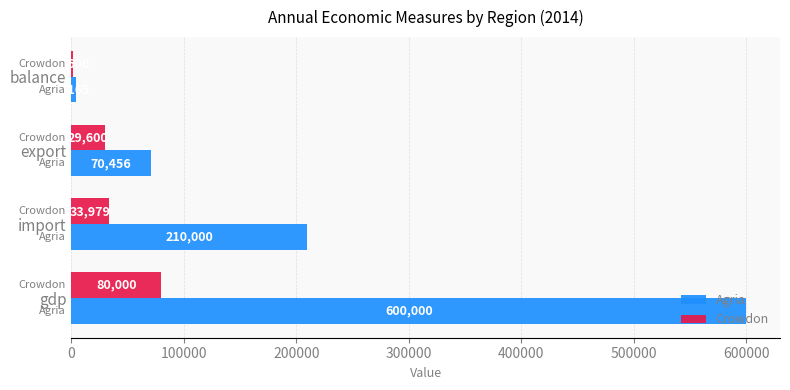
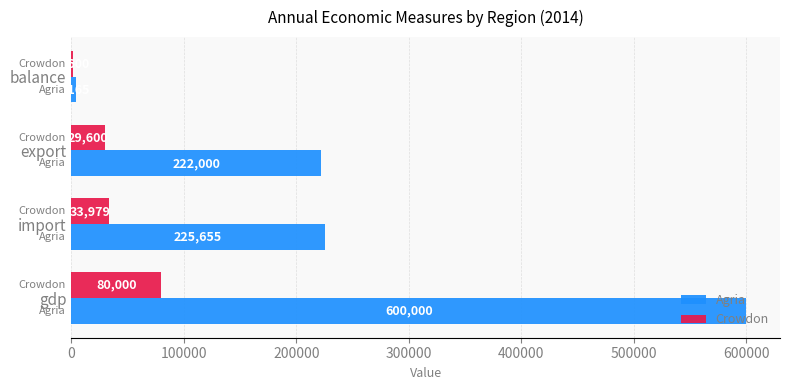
  {
    "Agria": {
-     "export": "70,456",
-     "import": "210,000",
+     "export": "222,000",
+     "import": "225,655",
      "gdp": "600,000"
    },
    "Crowdon": {
      "export": "29,600",
      "import": "33,979",
      "gdp": "80,000"
    }
  }
